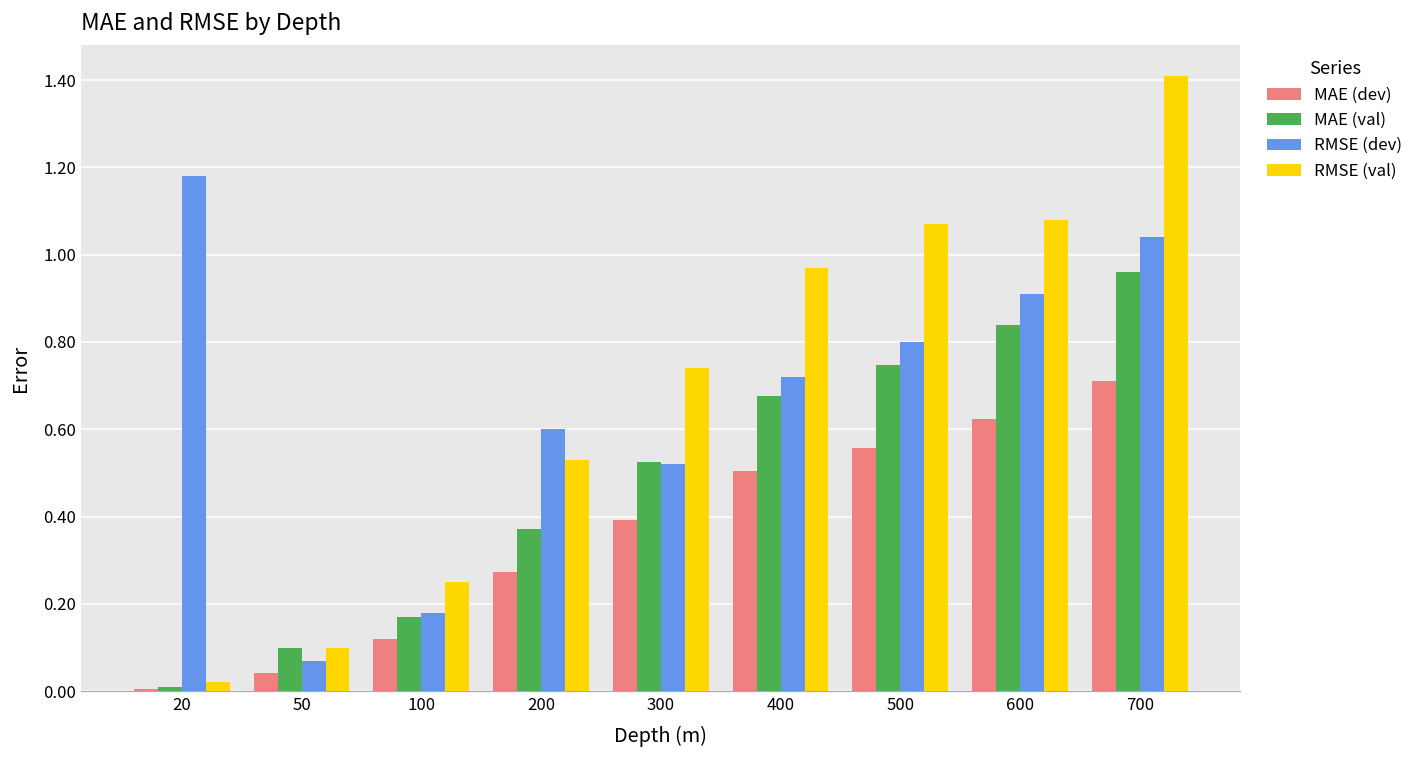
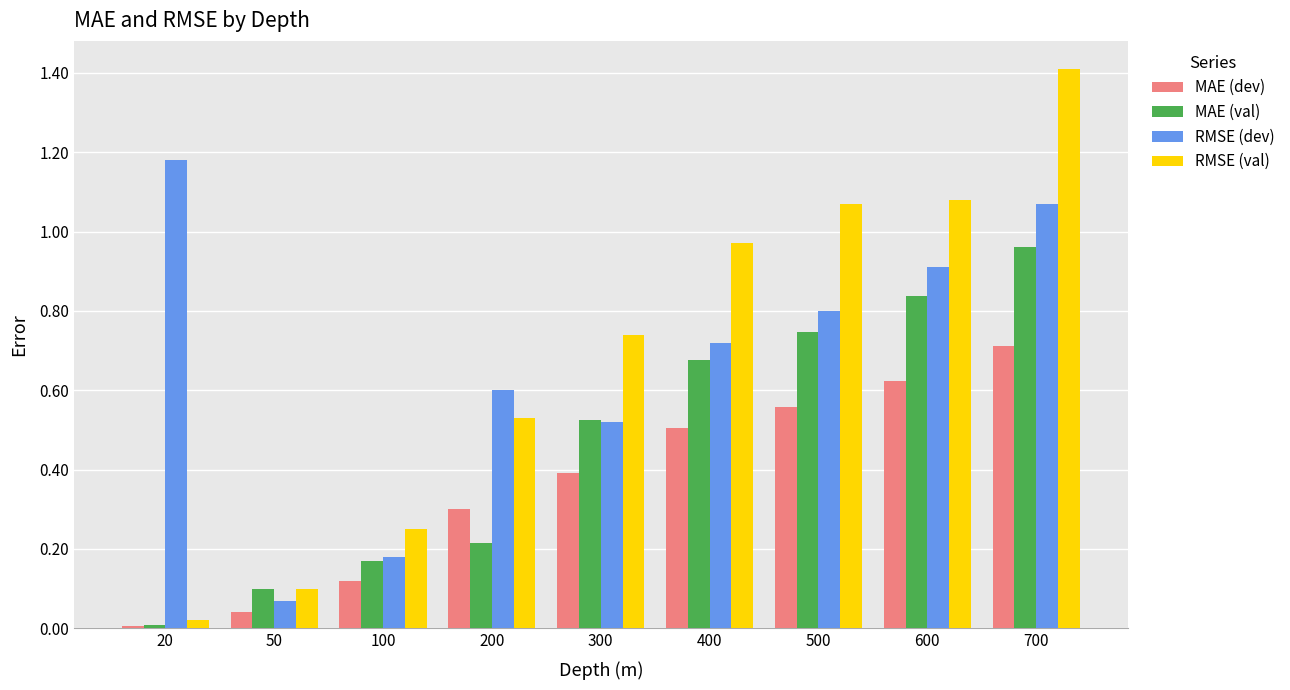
  {
    "MAE (dev)": {
      "50": 0.04,
      "100": 0.12,
-     "200": 0.27,
+     "200": 0.30,
      "300": 0.39,
      "400": 0.51,
      "500": 0.56,
      "600": 0.62,
      "700": 0.71
    },
    "MAE (val)": {
      "20": 0.01,
      "50": 0.10,
      "100": 0.17,
-     "200": 0.37,
+     "200": 0.21,
      "300": 0.53,
      "400": 0.68,
      "500": 0.75,
      "600": 0.84,
      "700": 0.96
    },
    "RMSE (dev)": {
      "20": 1.18,
      "50": 0.07,
      "100": 0.18,
      "200": 0.60,
      "300": 0.52,
      "400": 0.72,
      "500": 0.80,
      "600": 0.91,
-     "700": 1.04
+     "700": 1.07
    },
    "RMSE (val)": {
      "20": 0.02,
      "50": 0.10,
      "100": 0.25,
      "200": 0.53,
      "300": 0.74,
      "400": 0.97,
      "500": 1.07,
      "600": 1.08,
      "700": 1.41
    }
  }
